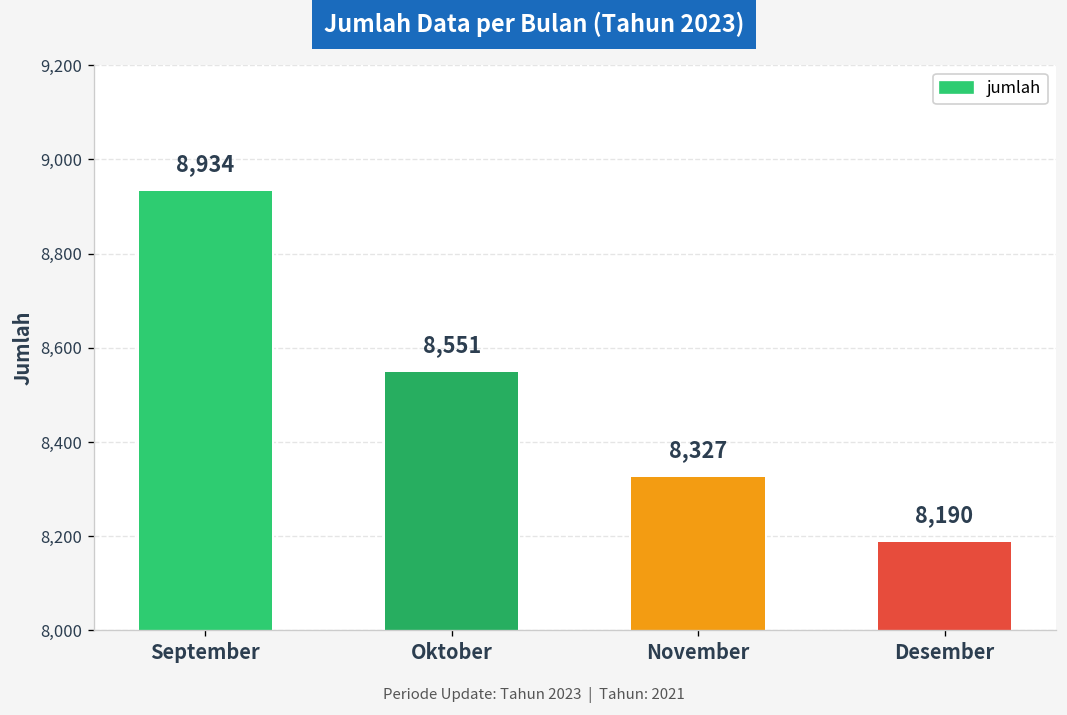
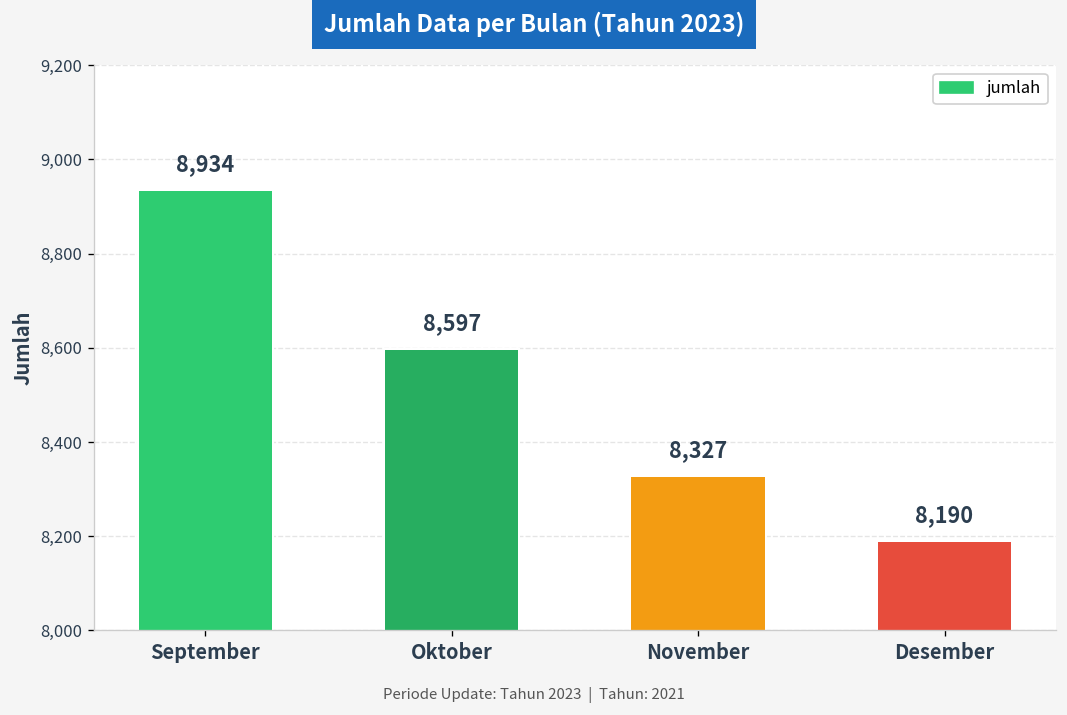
  {
    "September": "8,934",
-   "Oktober": "8,551",
+   "Oktober": "8,597",
    "November": "8,327",
    "Desember": "8,190"
  }
